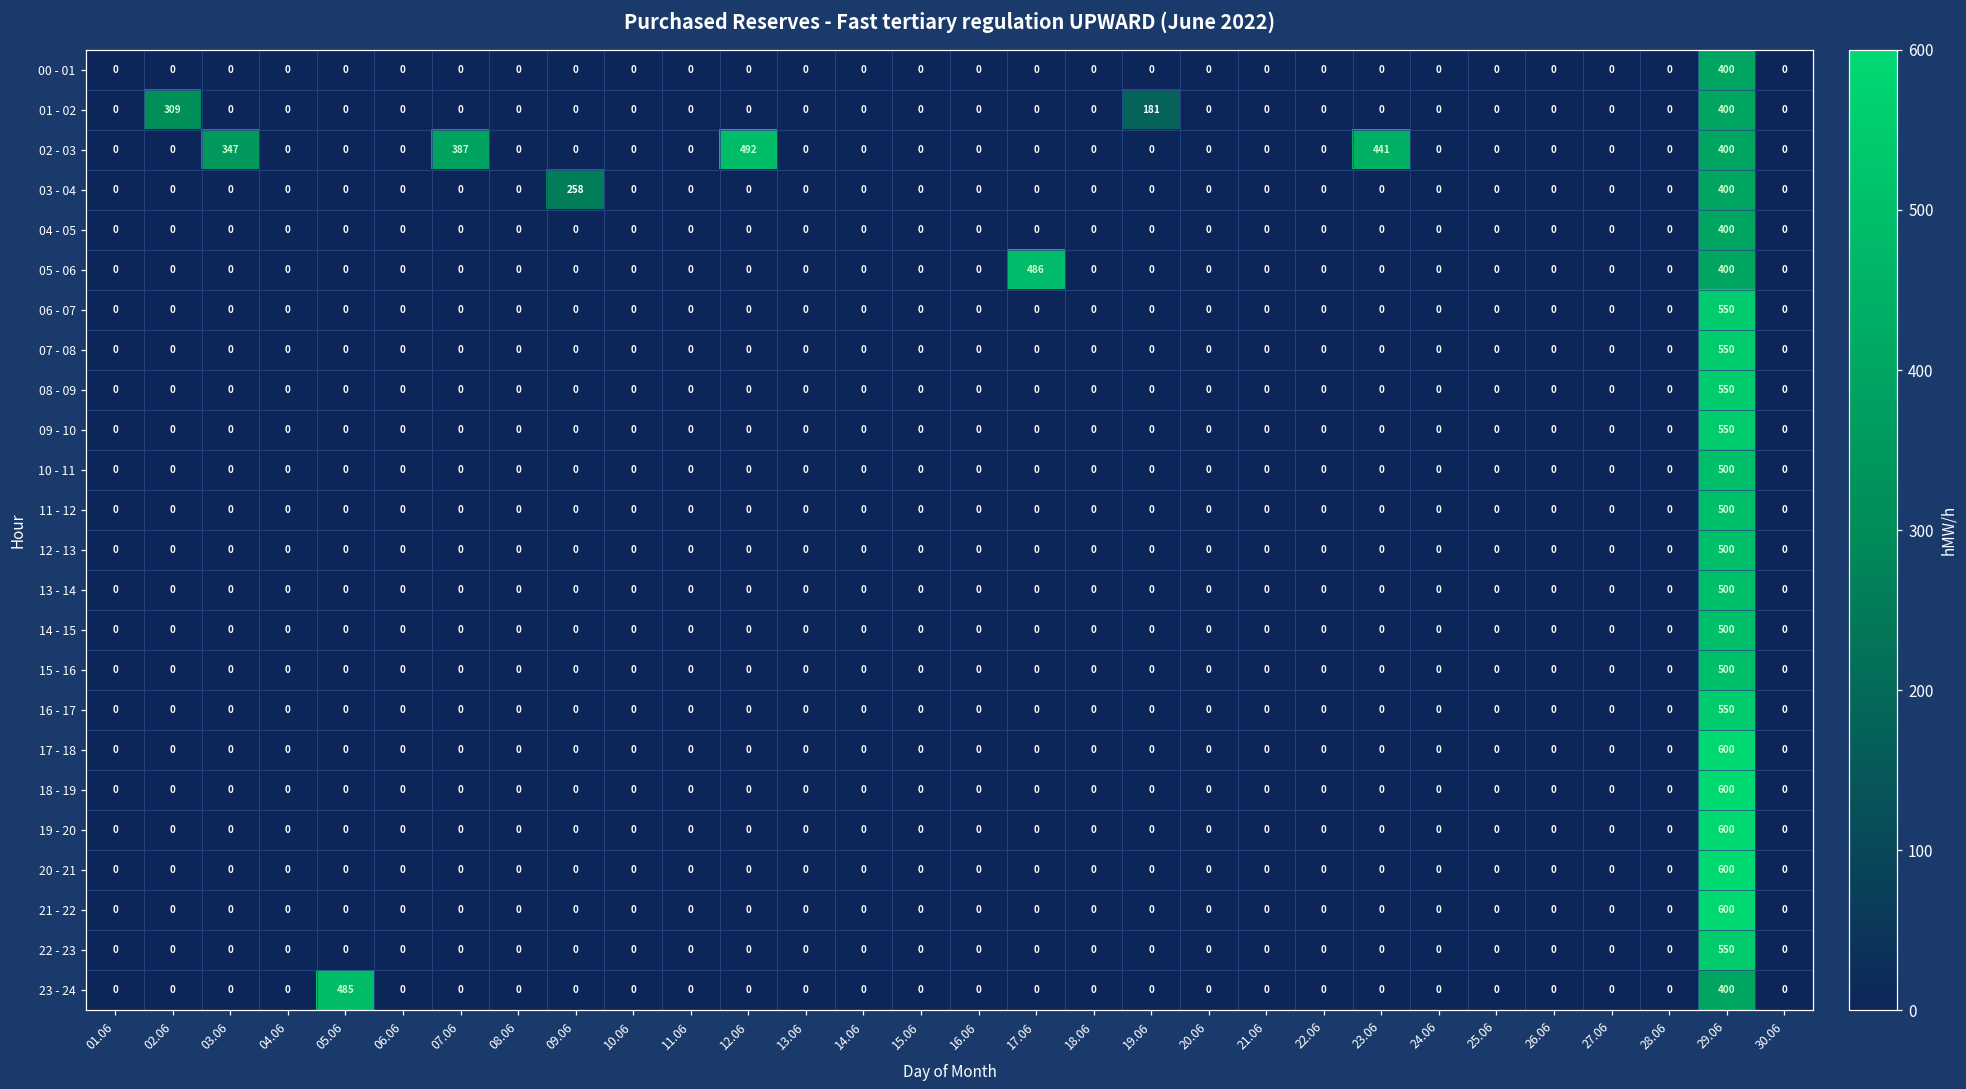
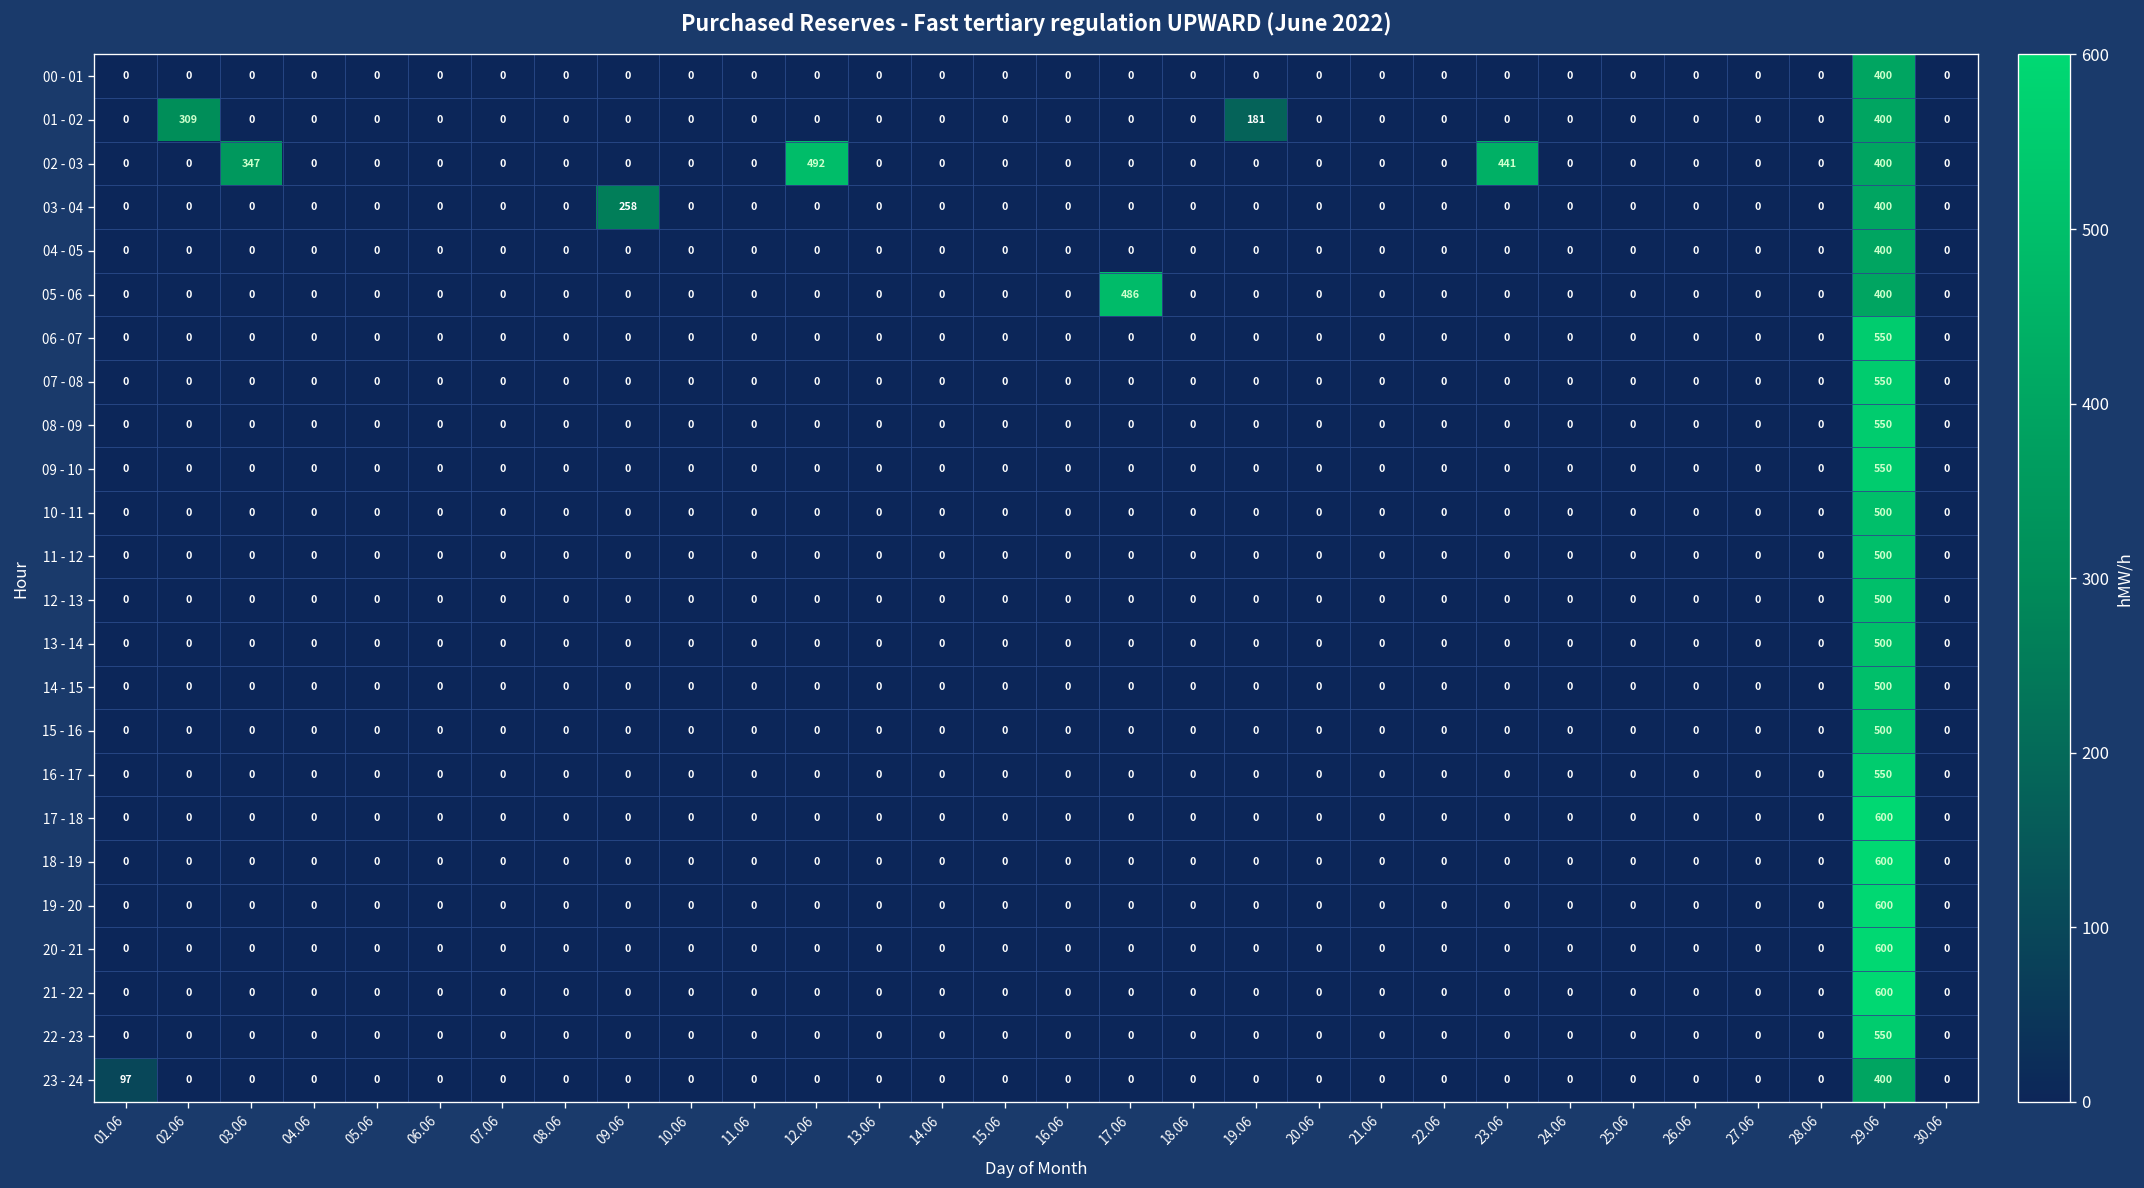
  {
    "02 - 03": {
      "01.06": 0,
      "02.06": 0,
      "03.06": 347,
      "04.06": 0,
      "05.06": 0,
      "06.06": 0,
-     "07.06": 387,
+     "07.06": 0,
      "08.06": 0,
      "09.06": 0,
      "10.06": 0,
      "11.06": 0,
      "12.06": 492,
      "13.06": 0,
      "14.06": 0,
      "15.06": 0,
      "16.06": 0,
      "17.06": 0,
      "18.06": 0,
      "19.06": 0,
      "20.06": 0,
      "21.06": 0,
      "22.06": 0,
      "23.06": 441,
      "24.06": 0,
      "25.06": 0,
      "26.06": 0,
      "27.06": 0,
      "28.06": 0,
      "29.06": 400,
      "30.06": 0
    },
    "23 - 24": {
-     "01.06": 0,
+     "01.06": 97,
      "02.06": 0,
      "03.06": 0,
      "04.06": 0,
-     "05.06": 485,
+     "05.06": 0,
      "06.06": 0,
      "07.06": 0,
      "08.06": 0,
      "09.06": 0,
      "10.06": 0,
      "11.06": 0,
      "12.06": 0,
      "13.06": 0,
      "14.06": 0,
      "15.06": 0,
      "16.06": 0,
      "17.06": 0,
      "18.06": 0,
      "19.06": 0,
      "20.06": 0,
      "21.06": 0,
      "22.06": 0,
      "23.06": 0,
      "24.06": 0,
      "25.06": 0,
      "26.06": 0,
      "27.06": 0,
      "28.06": 0,
      "29.06": 400,
      "30.06": 0
    }
  }
